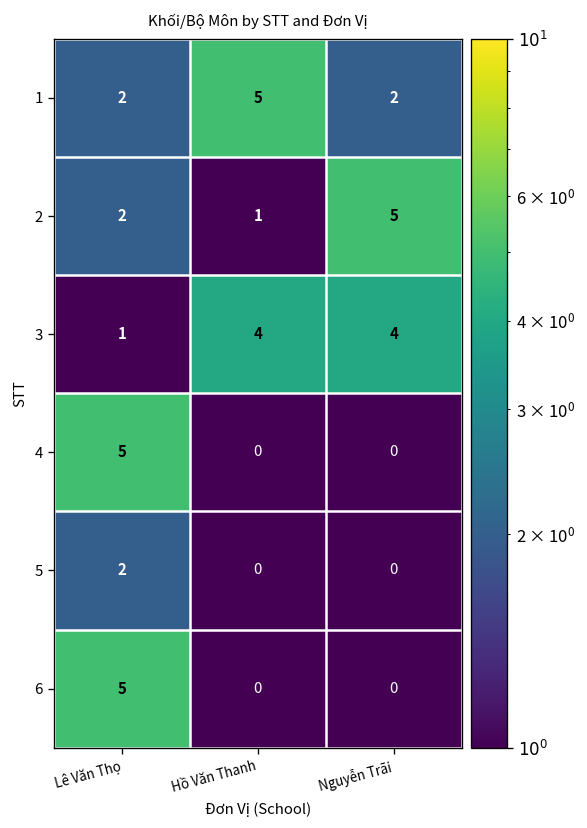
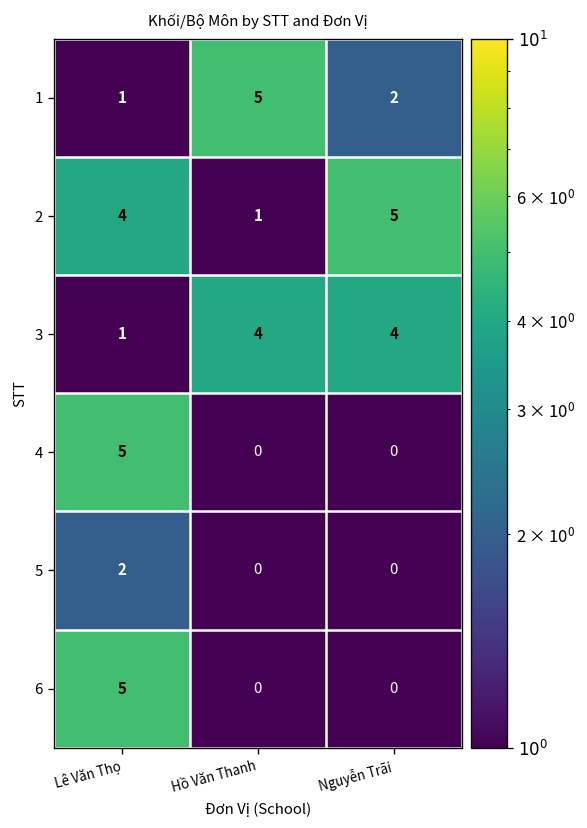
  {
    "1": {
-     "Lê Văn Thọ": 2,
+     "Lê Văn Thọ": 1,
      "Hồ Văn Thanh": 5,
      "Nguyễn Trãi": 2
    },
    "2": {
-     "Lê Văn Thọ": 2,
+     "Lê Văn Thọ": 4,
      "Hồ Văn Thanh": 1,
      "Nguyễn Trãi": 5
    },
    "3": {
      "Lê Văn Thọ": 1,
      "Hồ Văn Thanh": 4,
      "Nguyễn Trãi": 4
    },
    "4": {
      "Lê Văn Thọ": 5,
      "Hồ Văn Thanh": 0,
      "Nguyễn Trãi": 0
    },
    "5": {
      "Lê Văn Thọ": 2,
      "Hồ Văn Thanh": 0,
      "Nguyễn Trãi": 0
    },
    "6": {
      "Lê Văn Thọ": 5,
      "Hồ Văn Thanh": 0,
      "Nguyễn Trãi": 0
    }
  }
